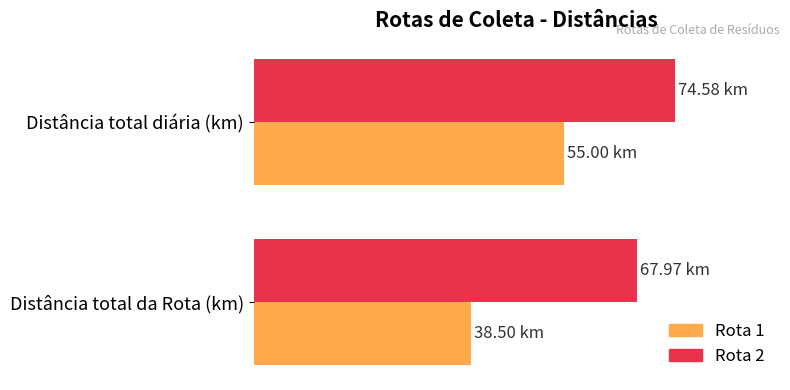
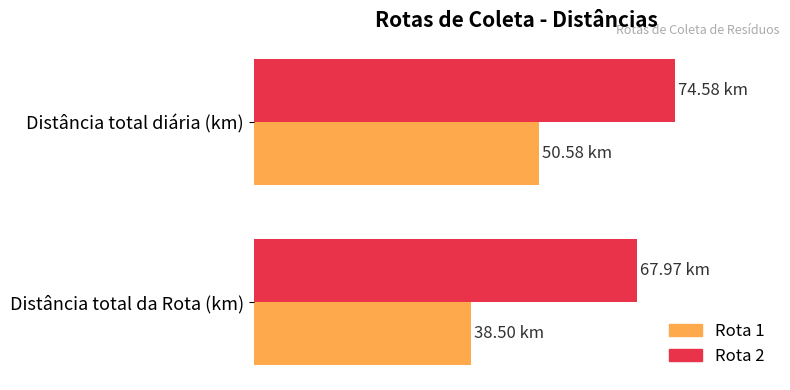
  {
    "Rota 1": {
-     "Distância total diária (km)": 55.00,
+     "Distância total diária (km)": 50.58,
      "Distância total da Rota (km)": 38.50
    },
    "Rota 2": {
      "Distância total diária (km)": 74.58,
      "Distância total da Rota (km)": 67.97
    }
  }
